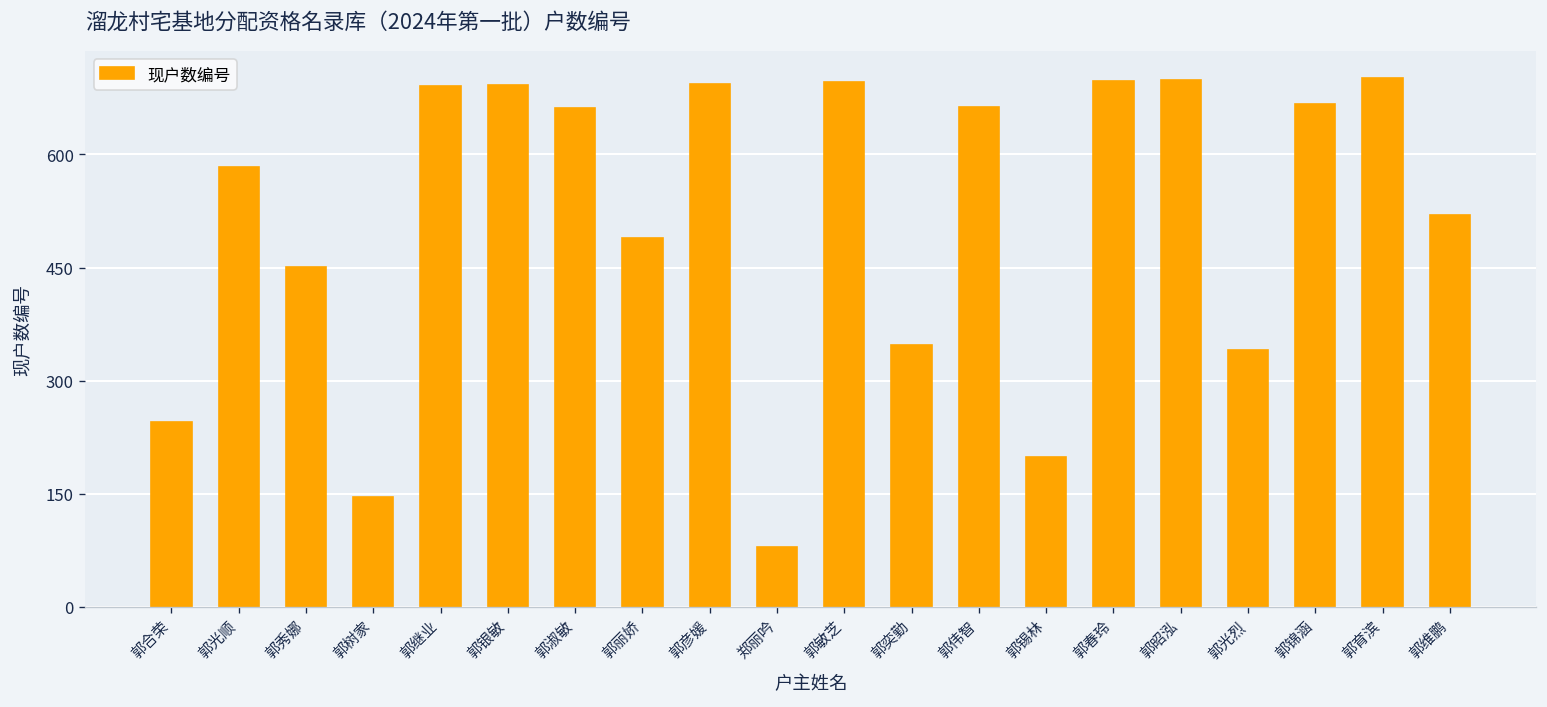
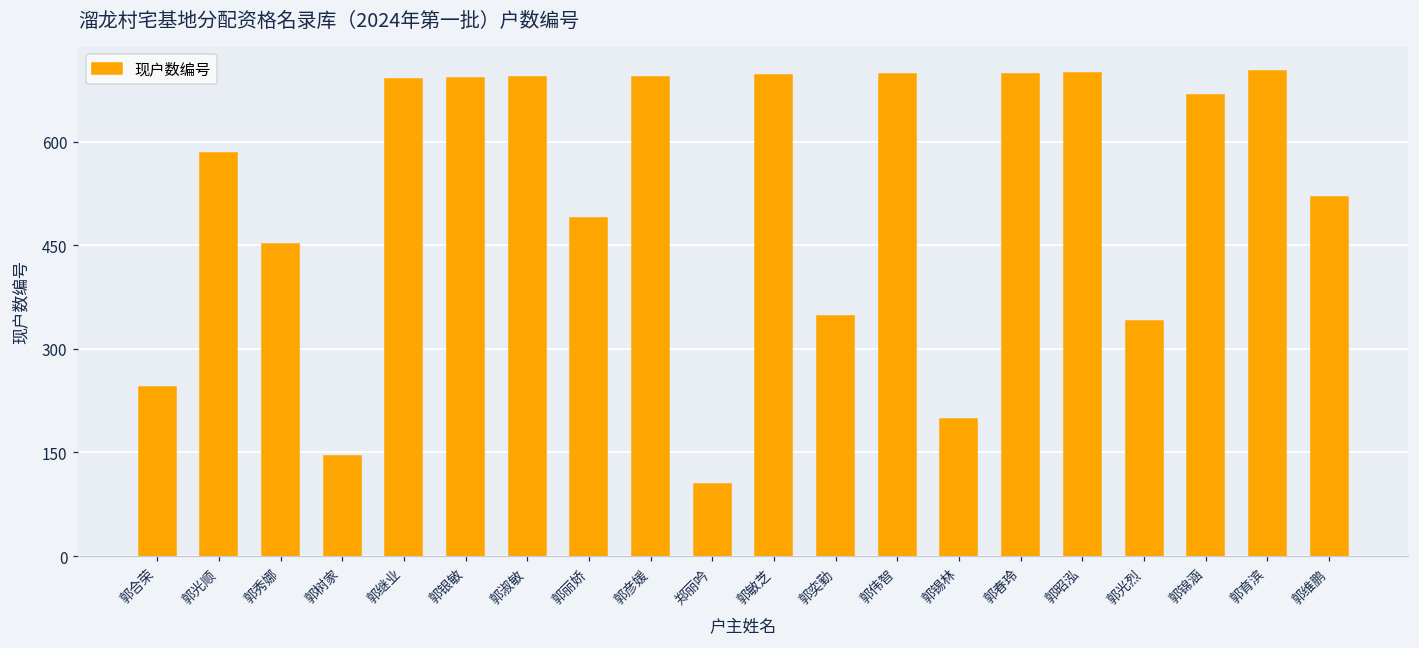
  {
    "郭合荣": 250,
    "郭光顺": 580,
    "郭秀娜": 450,
    "郭树家": 150,
    "郭继业": 690,
    "郭银敏": 690,
-   "郭淑敏": 660,
+   "郭淑敏": 690,
    "郭丽娇": 490,
    "郭彦媛": 690,
-   "郑丽吟": 80,
+   "郑丽吟": 100,
    "郭敏芝": 700,
    "郭奕勤": 350,
-   "郭伟智": 660,
+   "郭伟智": 700,
    "郭锡林": 200,
    "郭春玲": 700,
    "郭昭泓": 700,
    "郭光烈": 340,
    "郭锦涵": 670,
    "郭育滨": 700,
    "郭维鹏": 520
  }
